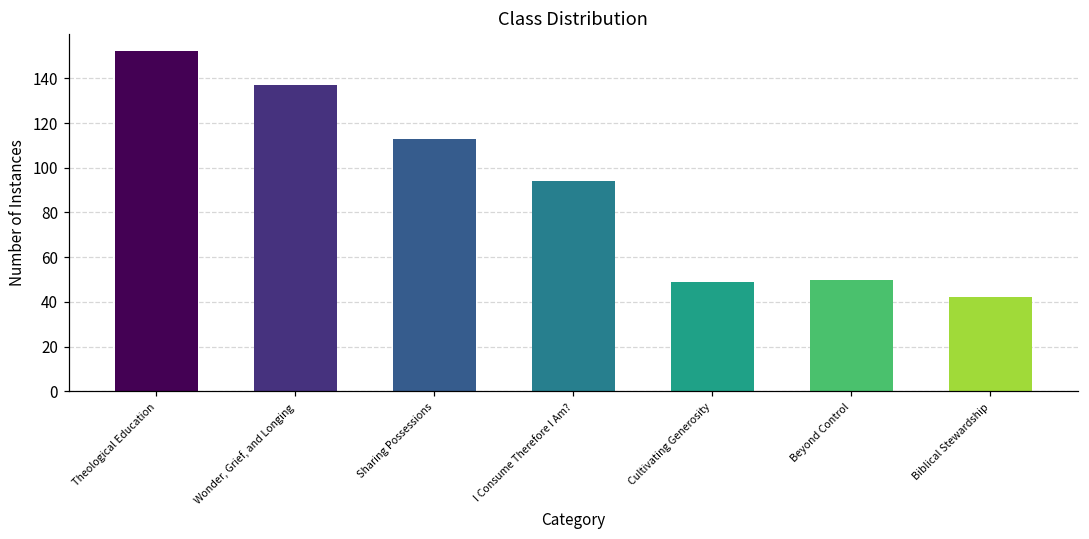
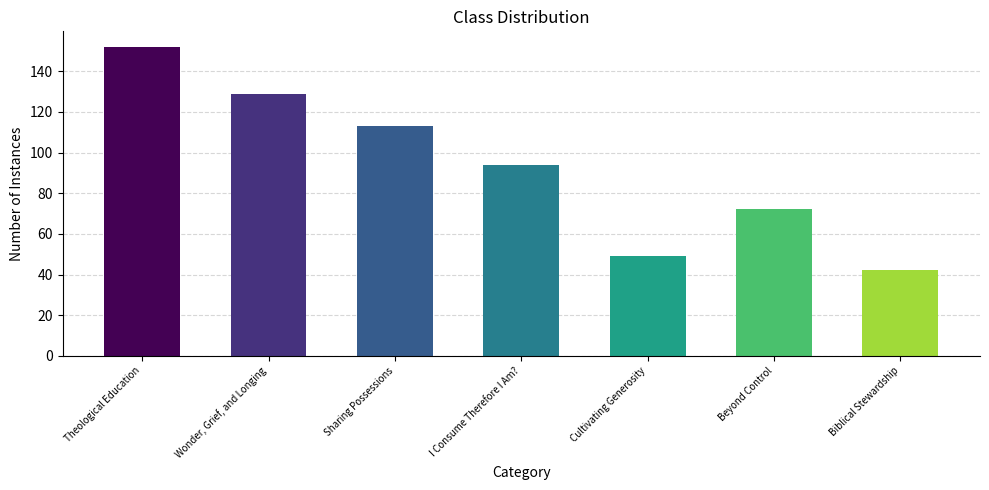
  {
    "Theological Education": 152,
-   "Wonder, Grief, and Longing": 137,
+   "Wonder, Grief, and Longing": 129,
    "Sharing Possessions": 113,
    "I Consume Therefore I Am?": 94,
    "Cultivating Generosity": 49,
-   "Beyond Control": 50,
+   "Beyond Control": 72,
    "Biblical Stewardship": 42
  }
